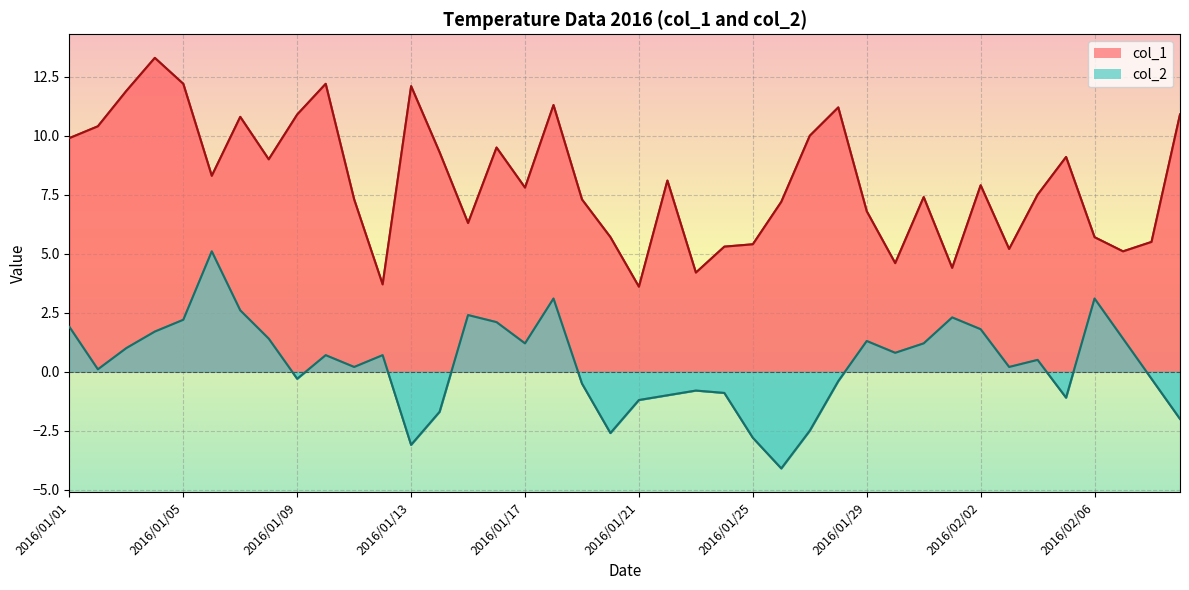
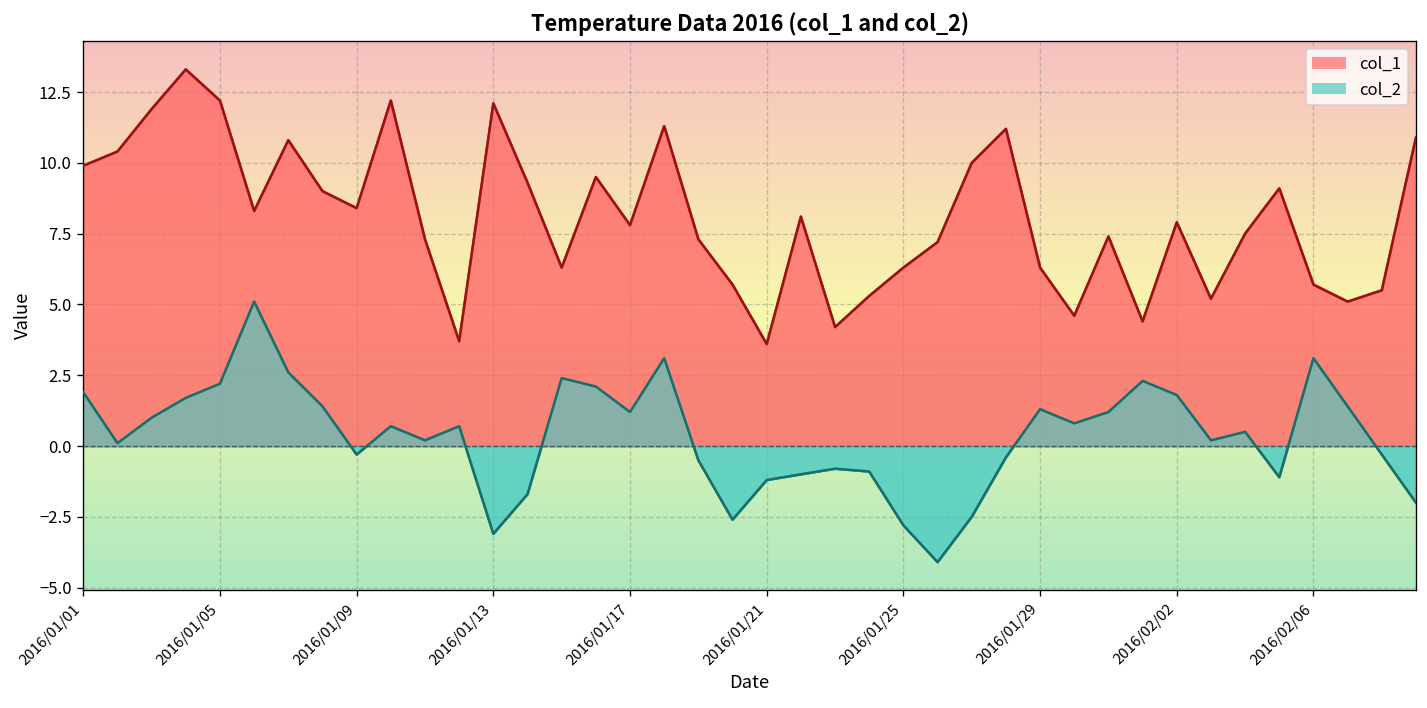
  {
    "col_1": {
      "2016/01/01": 9.9,
      "2016/01/05": 12.2,
-     "2016/01/09": 10.9,
+     "2016/01/09": 8.4,
      "2016/01/13": 12.1,
      "2016/01/17": 7.8,
      "2016/01/21": 3.6,
-     "2016/01/25": 5.4,
-     "2016/01/29": 6.8,
+     "2016/01/25": 6.3,
+     "2016/01/29": 6.3,
      "2016/02/02": 7.9,
      "2016/02/06": 5.7
    }
  }
